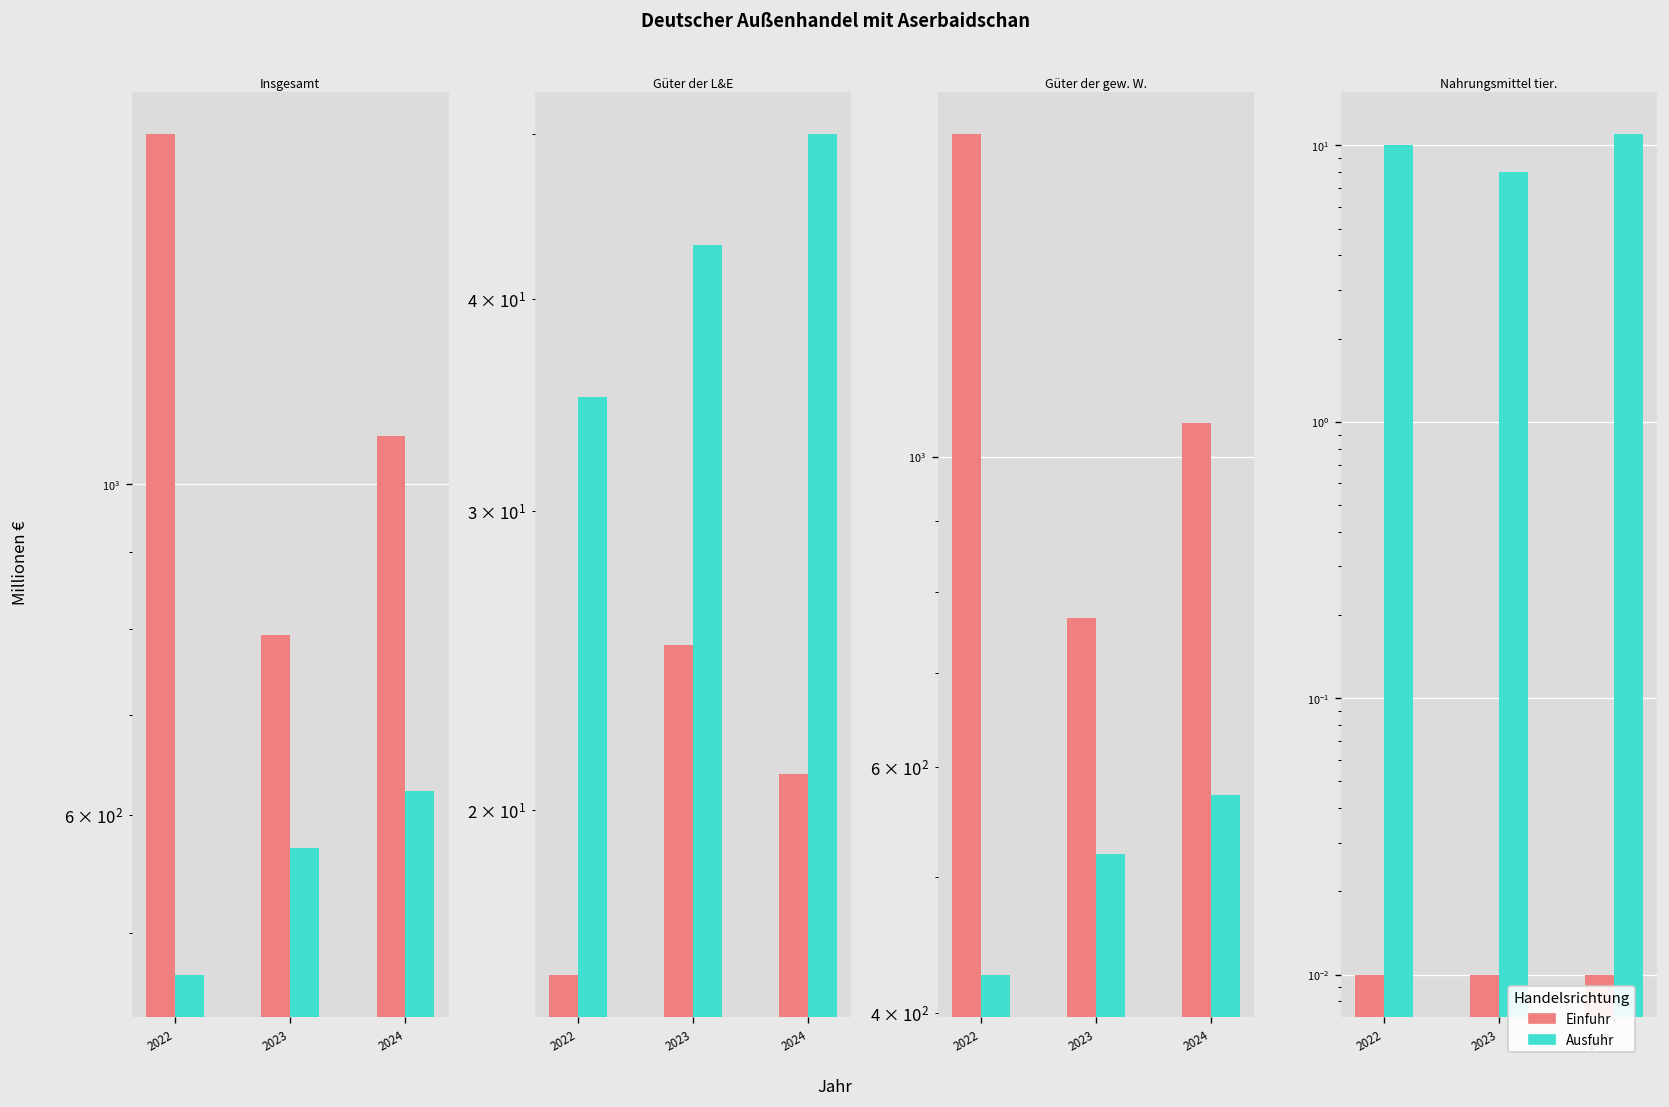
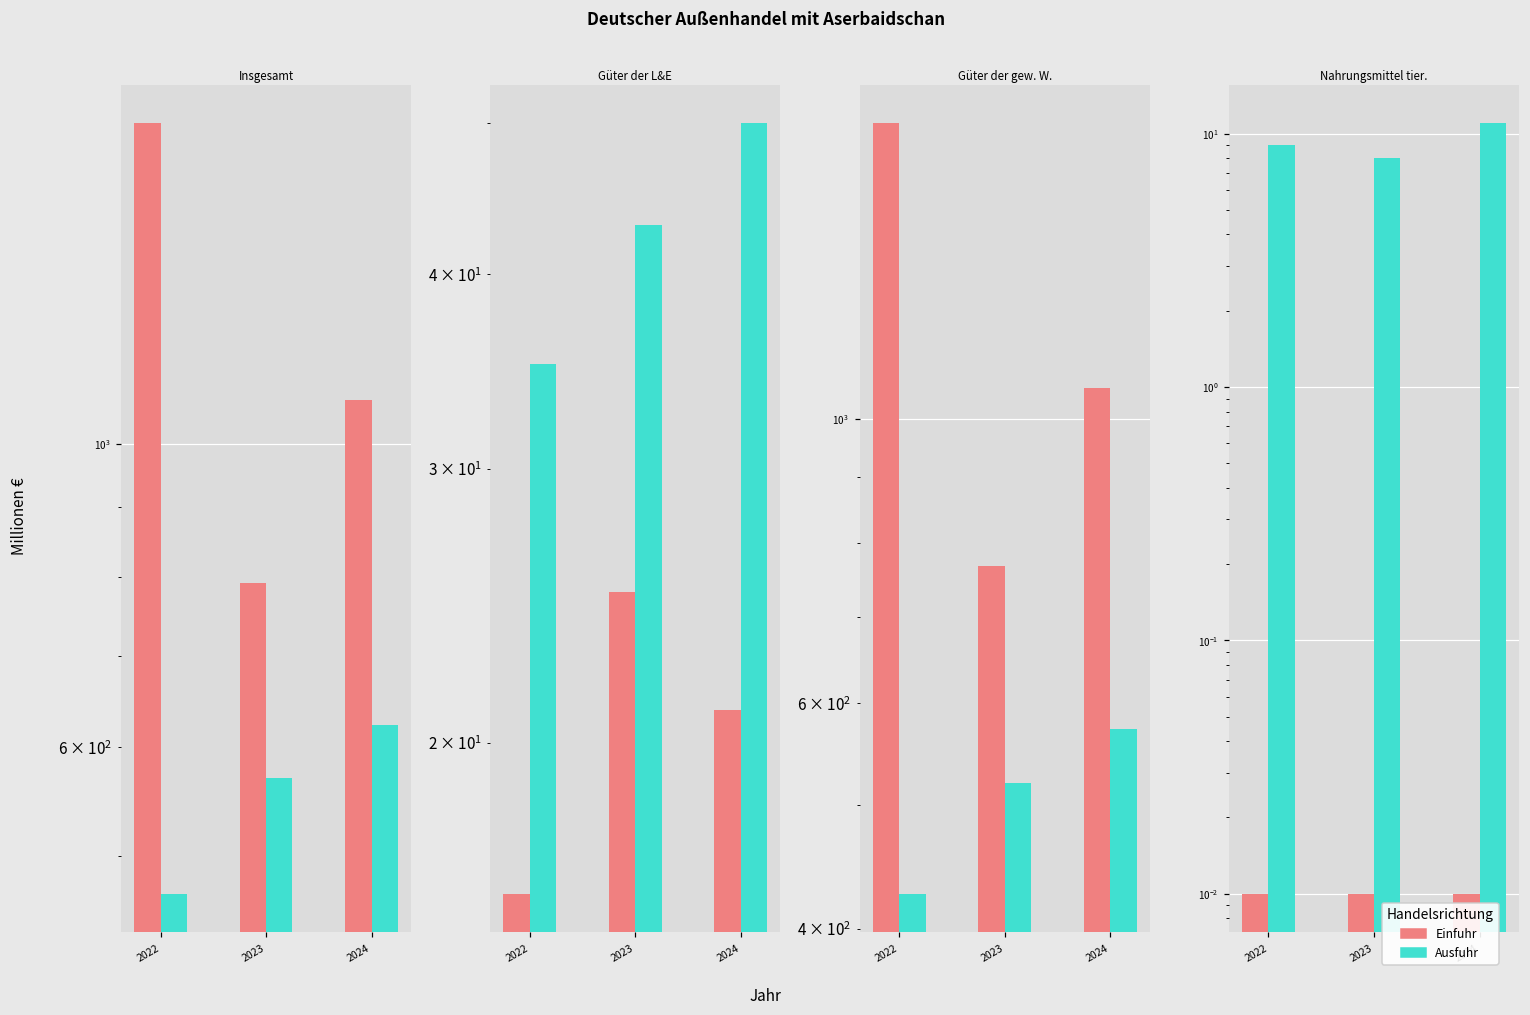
  {
    "Nahrungsmittel tier.": {
      "Einfuhr": {
        "2022": 0.0100,
        "2023": 0.0100,
        "2024": 0.0100
      },
      "Ausfuhr": {
-       "2022": 10,
+       "2022": 9,
        "2023": 8,
        "2024": 11
      }
    }
  }
